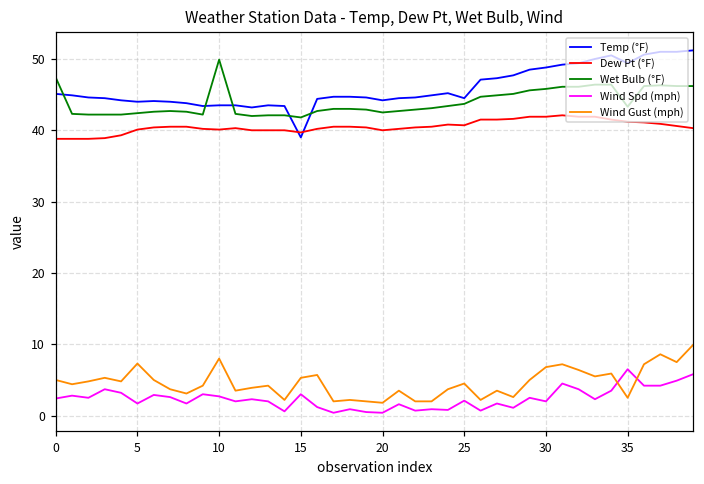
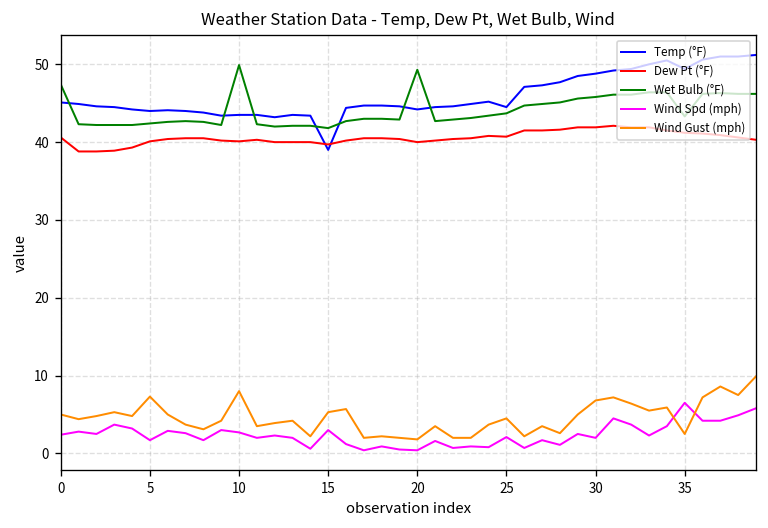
  {
    "Temp (°F)": {
      "0": 45,
      "5": 44,
      "10": 44,
      "15": 39,
      "20": 44,
      "25": 45,
      "30": 49
    },
    "Dew Pt (°F)": {
-     "0": 39,
+     "0": 41,
      "5": 40,
      "10": 40,
      "15": 40,
      "20": 40,
      "25": 41,
      "30": 42
    },
    "Wet Bulb (°F)": {
      "0": 47,
      "5": 42,
      "10": 50,
      "15": 42,
-     "20": 43,
+     "20": 49,
      "25": 44,
      "30": 46
    },
    "Wind Spd (mph)": {
      "0": 2,
      "5": 2,
      "10": 3,
      "15": 3,
      "20": 0,
      "25": 2,
      "30": 2,
      "35": 7
    },
    "Wind Gust (mph)": {
      "0": 5,
      "5": 7,
      "10": 8,
      "15": 5,
      "20": 2,
      "25": 5,
      "30": 7,
      "35": 3
    }
  }
